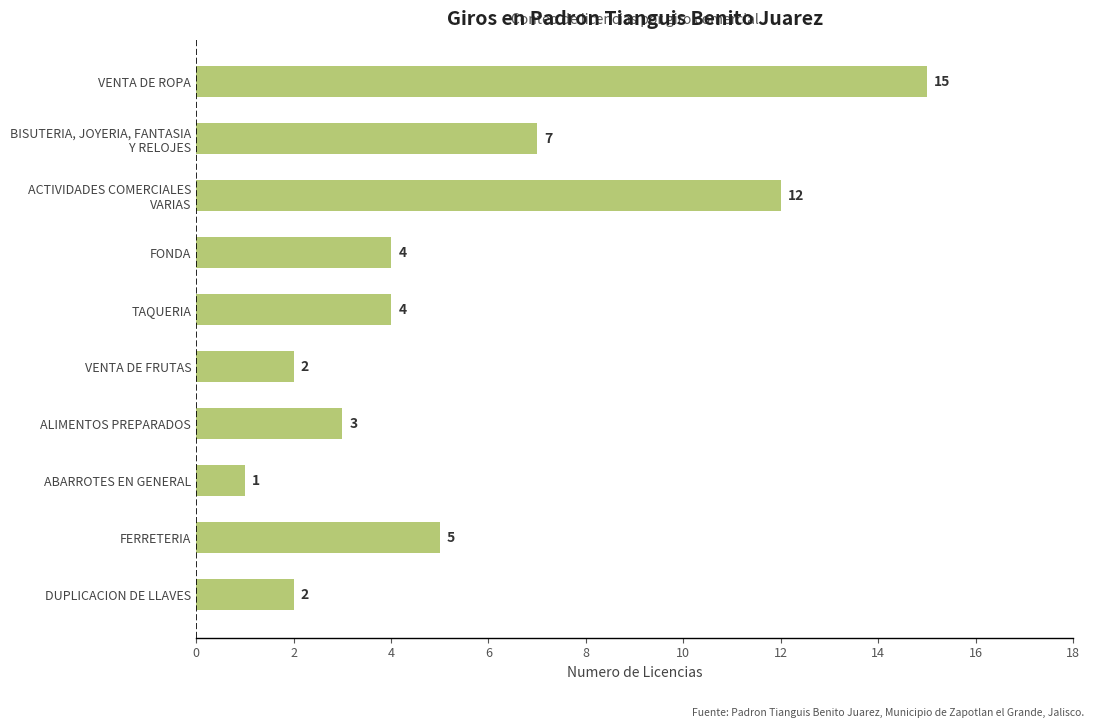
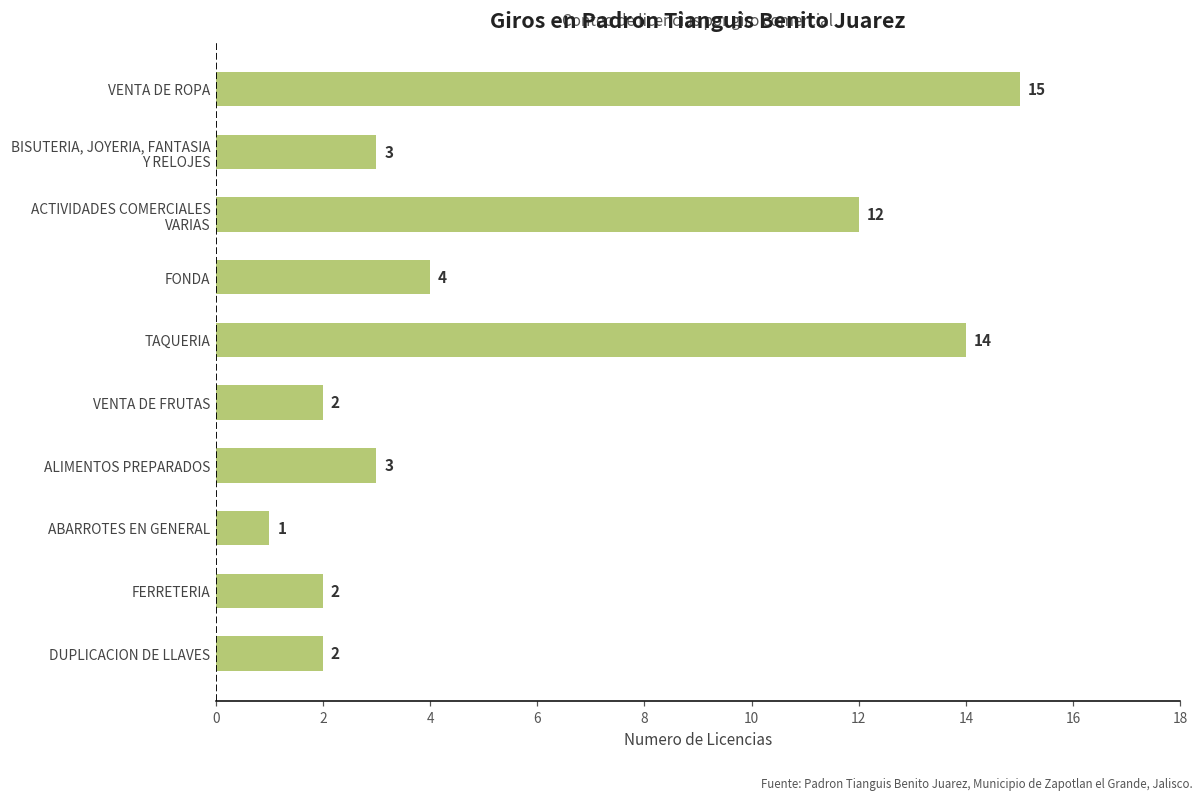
  {
    "VENTA DE ROPA": 15,
-   "BISUTERIA, JOYERIA, FANTASIA Y RELOJES": 7,
+   "BISUTERIA, JOYERIA, FANTASIA Y RELOJES": 3,
    "ACTIVIDADES COMERCIALES VARIAS": 12,
    "FONDA": 4,
-   "TAQUERIA": 4,
+   "TAQUERIA": 14,
    "VENTA DE FRUTAS": 2,
    "ALIMENTOS PREPARADOS": 3,
    "ABARROTES EN GENERAL": 1,
-   "FERRETERIA": 5,
+   "FERRETERIA": 2,
    "DUPLICACION DE LLAVES": 2
  }
